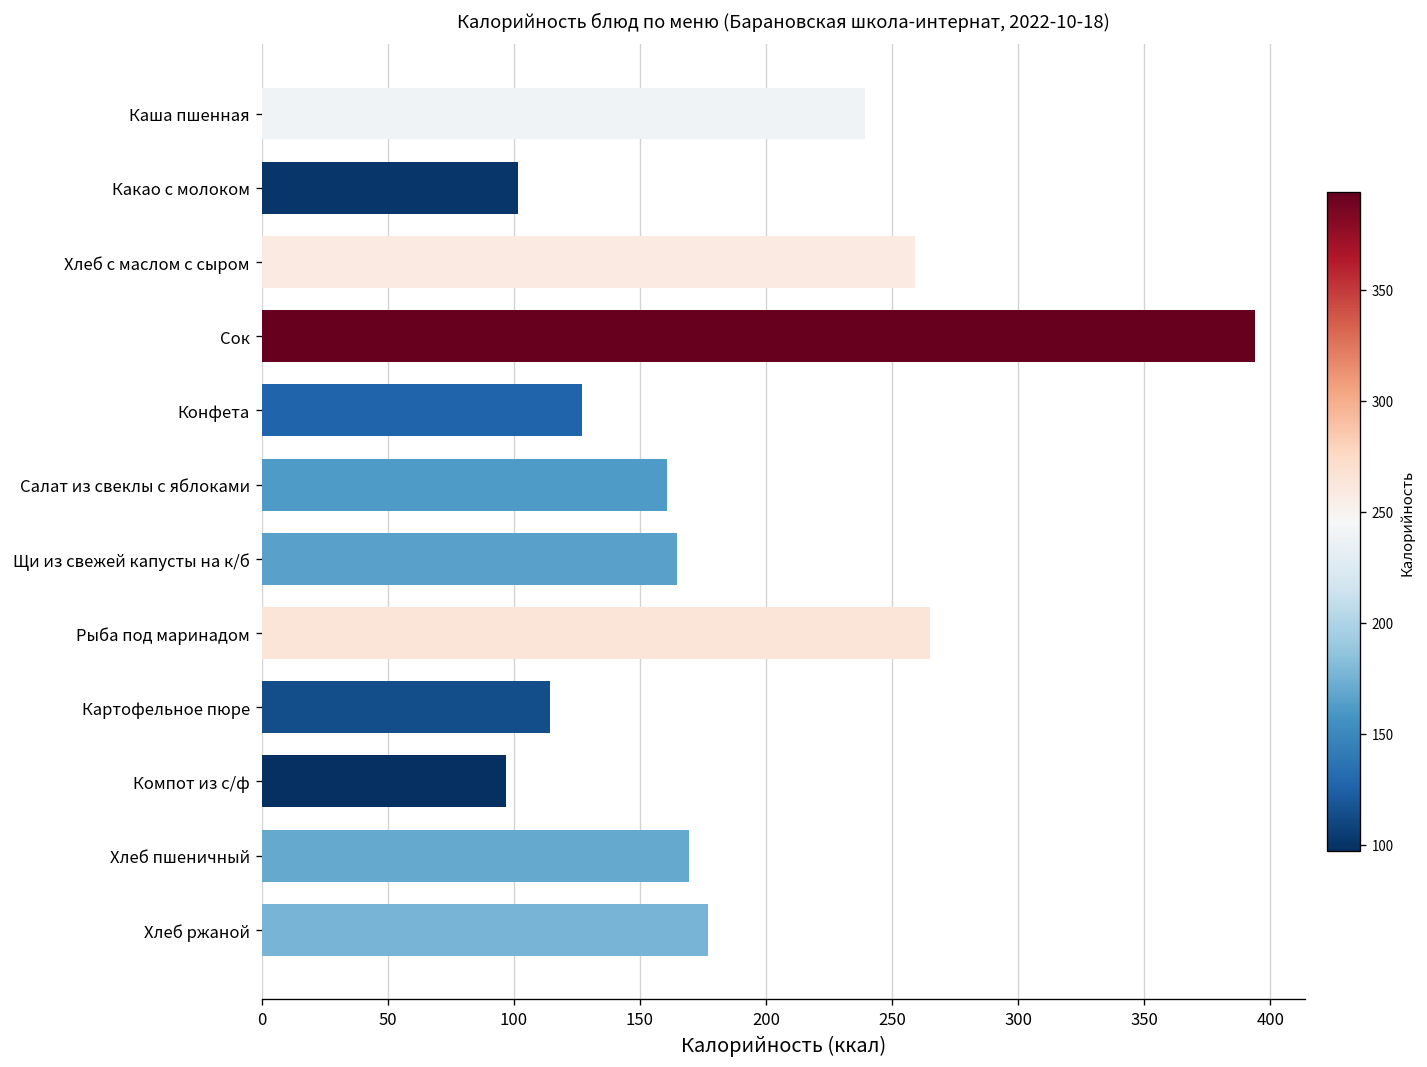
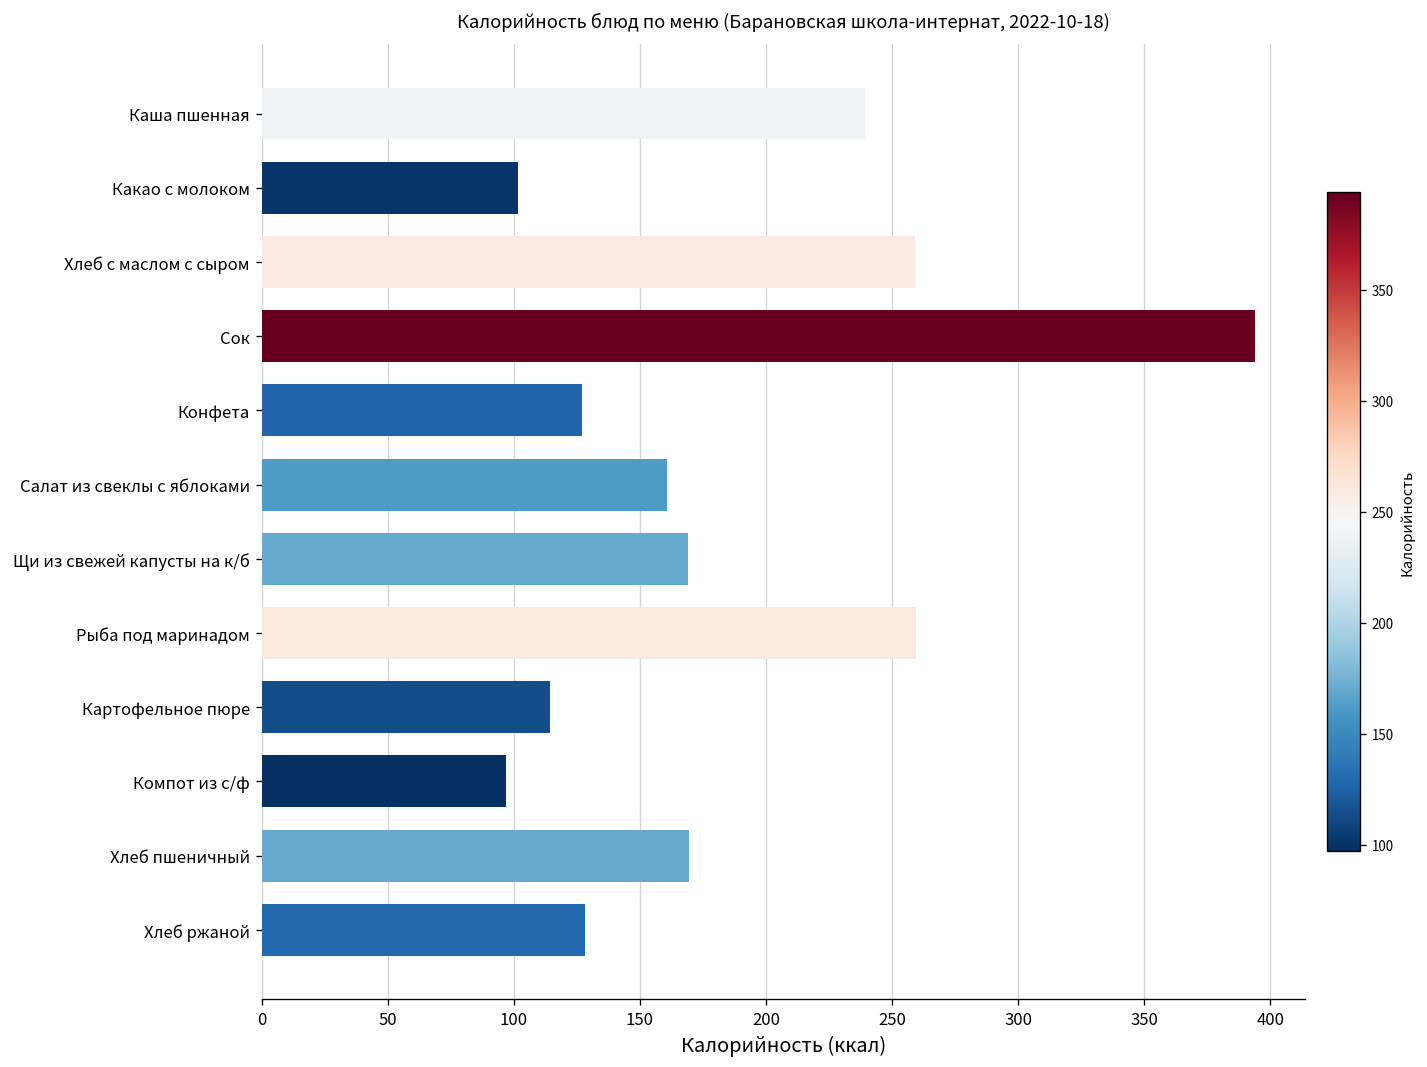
  {
    "Каша пшенная": 239,
    "Какао с молоком": 102,
    "Хлеб с маслом с сыром": 259,
    "Сок": 394,
    "Конфета": 127,
    "Салат из свеклы с яблоками": 161,
-   "Щи из свежей капусты на к/б": 165,
-   "Рыба под маринадом": 265,
+   "Щи из свежей капусты на к/б": 169,
+   "Рыба под маринадом": 259,
    "Картофельное пюре": 114,
    "Компот из с/ф": 97,
    "Хлеб пшеничный": 170,
-   "Хлеб ржаной": 177
+   "Хлеб ржаной": 128
  }
